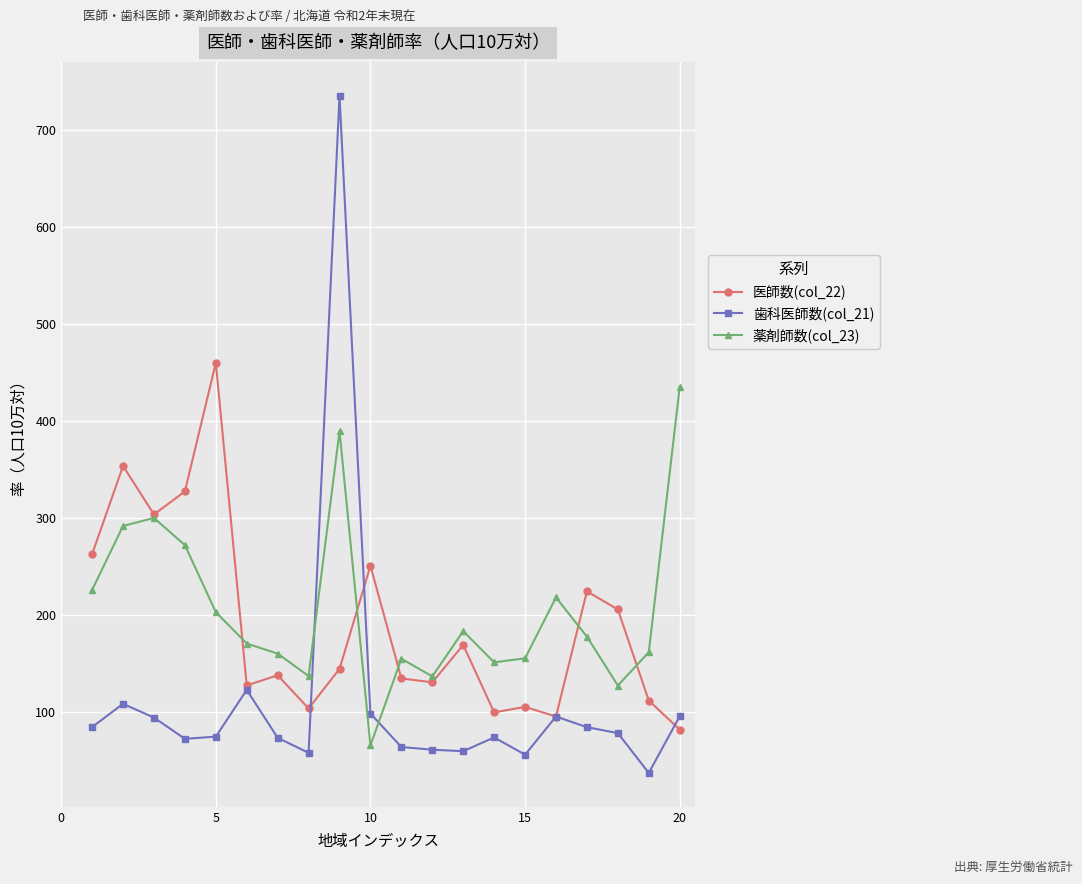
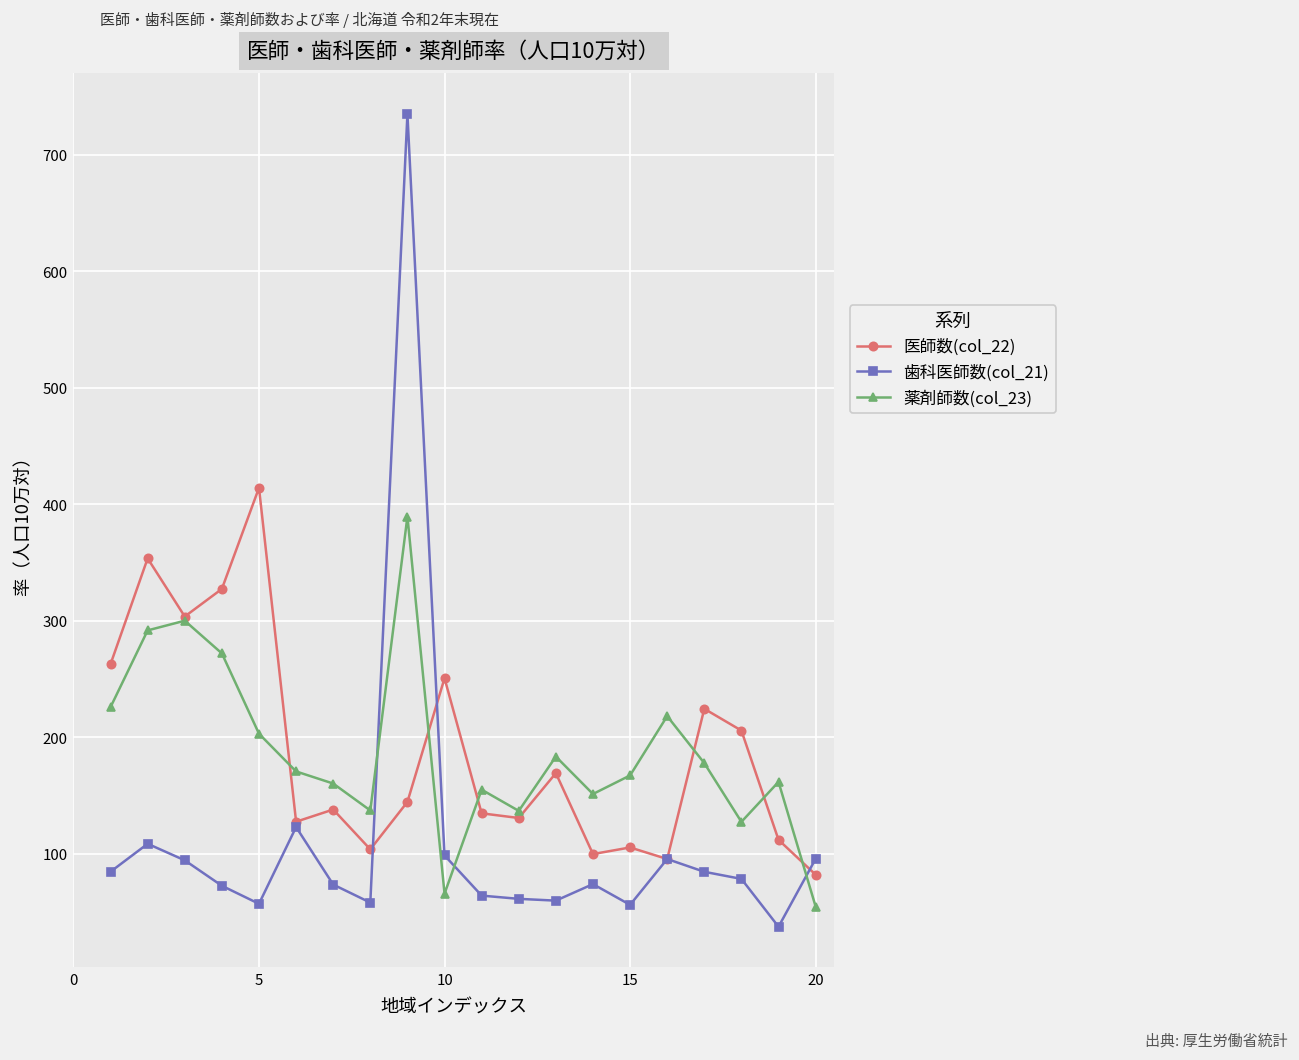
  {
    "医師数(col_22)": {
-     "5": 460,
+     "5": 410,
      "10": 250,
      "15": 110,
      "20": 80
    },
    "歯科医師数(col_21)": {
-     "5": 70,
+     "5": 60,
      "10": 100,
      "15": 60,
      "20": 100
    },
    "薬剤師数(col_23)": {
      "5": 200,
      "10": 70,
-     "15": 160,
-     "20": 430
+     "15": 170,
+     "20": 50
    }
  }
